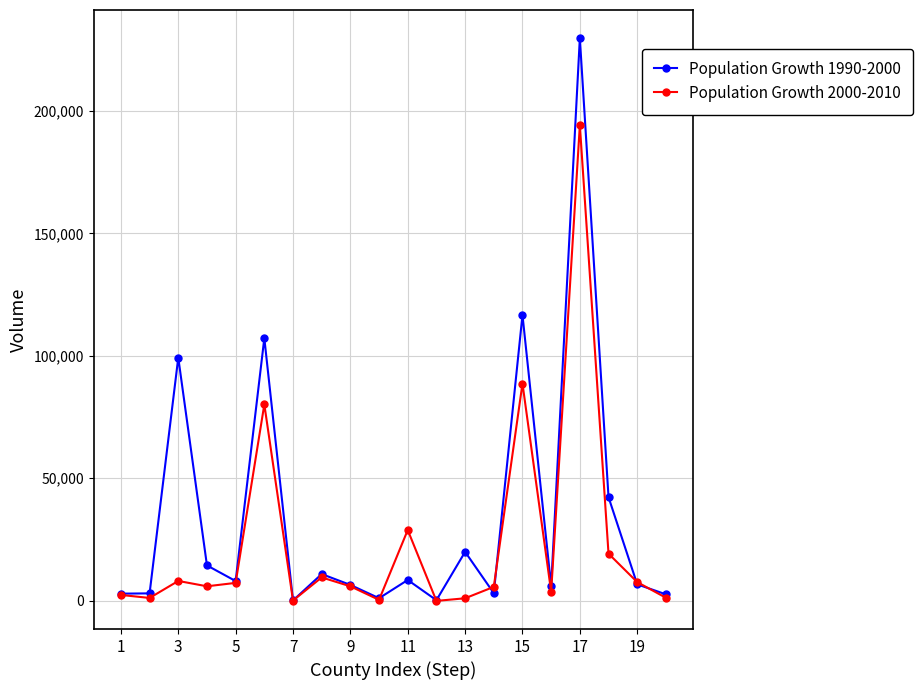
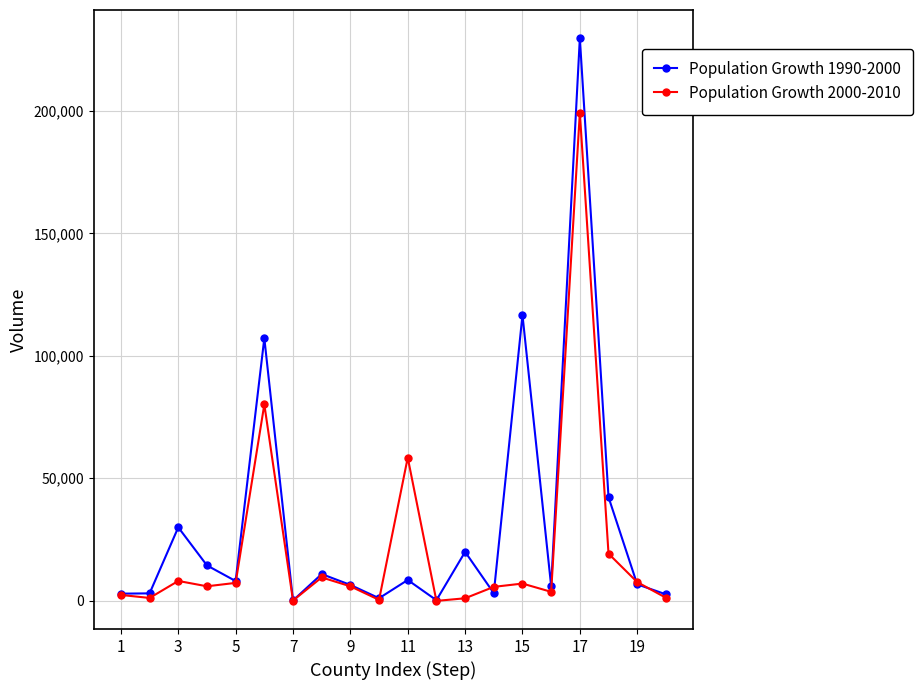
  {
    "Population Growth 1990-2000": {
-     "3": "99,000",
+     "3": "30,000",
      "11": "8,000",
      "13": "20,000",
      "15": "117,000",
      "17": "230,000"
    },
    "Population Growth 2000-2010": {
      "3": "8,000",
-     "11": "29,000",
+     "11": "58,000",
      "13": "1,000",
-     "15": "89,000",
-     "17": "194,000"
+     "15": "7,000",
+     "17": "199,000"
    }
  }
